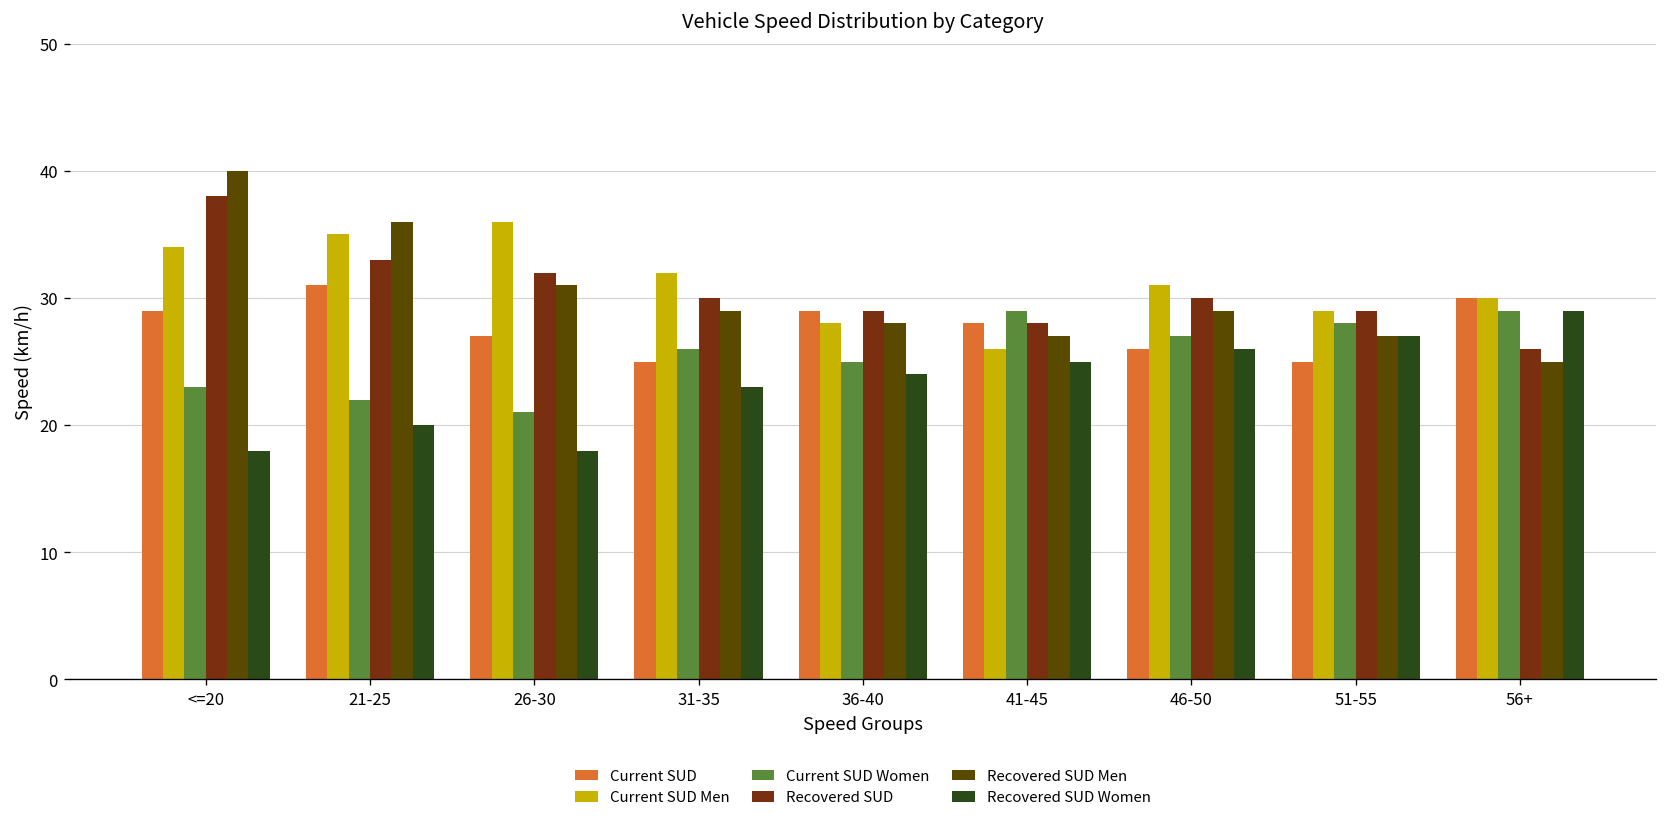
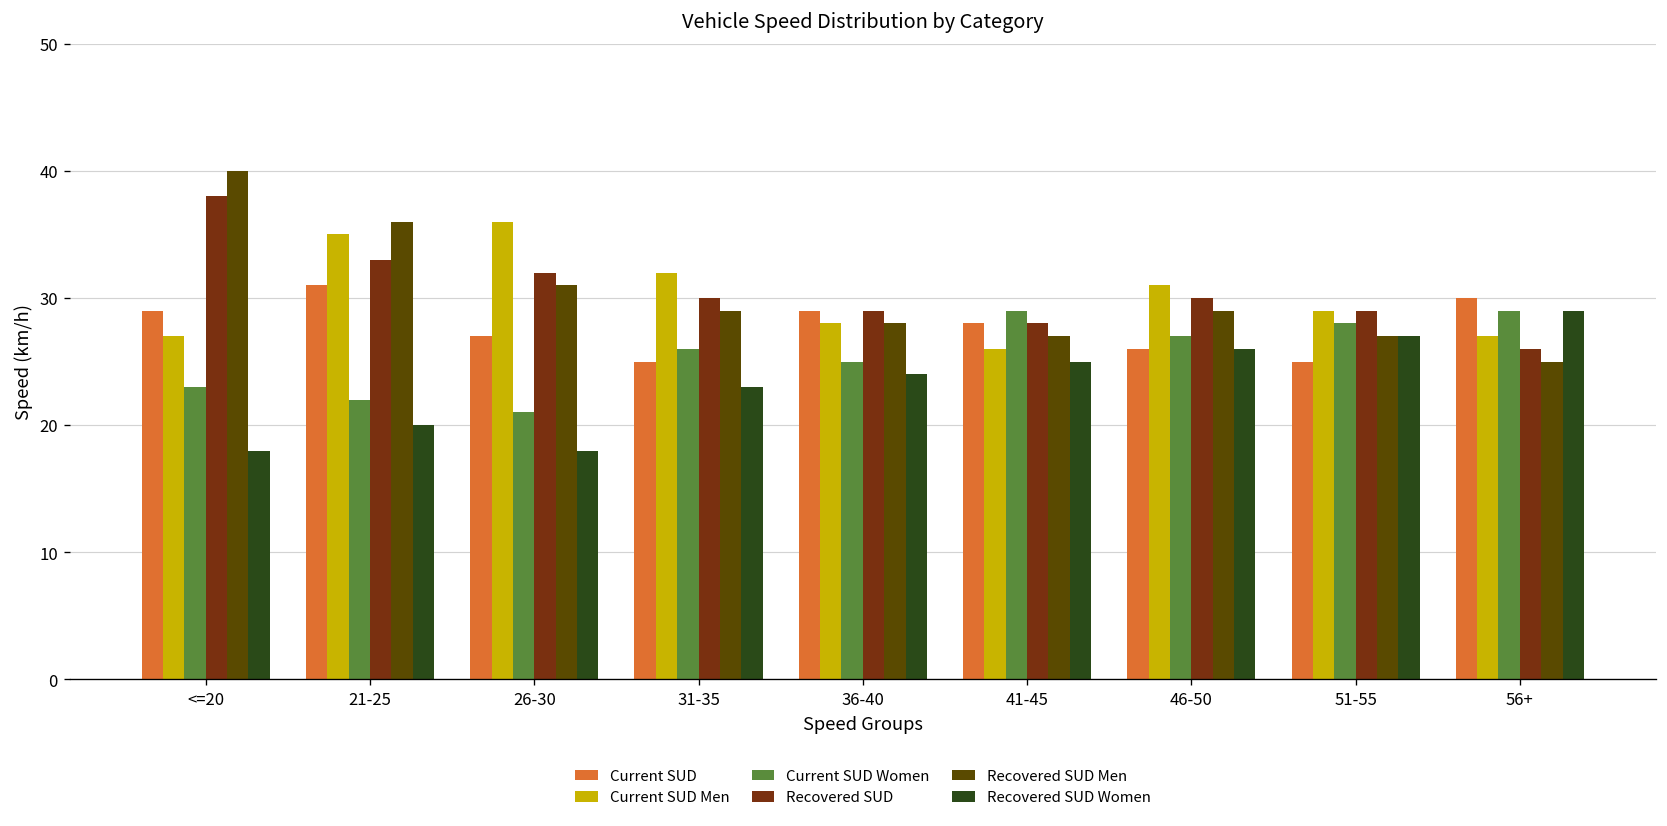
  {
    "Current SUD": {
      "<=20": 29,
      "21-25": 31,
      "26-30": 27,
      "31-35": 25,
      "36-40": 29,
      "41-45": 28,
      "46-50": 26,
      "51-55": 25,
      "56+": 30
    },
    "Current SUD Men": {
-     "<=20": 34,
+     "<=20": 27,
      "21-25": 35,
      "26-30": 36,
      "31-35": 32,
      "36-40": 28,
      "41-45": 26,
      "46-50": 31,
      "51-55": 29,
-     "56+": 30
+     "56+": 27
    },
    "Current SUD Women": {
      "<=20": 23,
      "21-25": 22,
      "26-30": 21,
      "31-35": 26,
      "36-40": 25,
      "41-45": 29,
      "46-50": 27,
      "51-55": 28,
      "56+": 29
    }
  }
